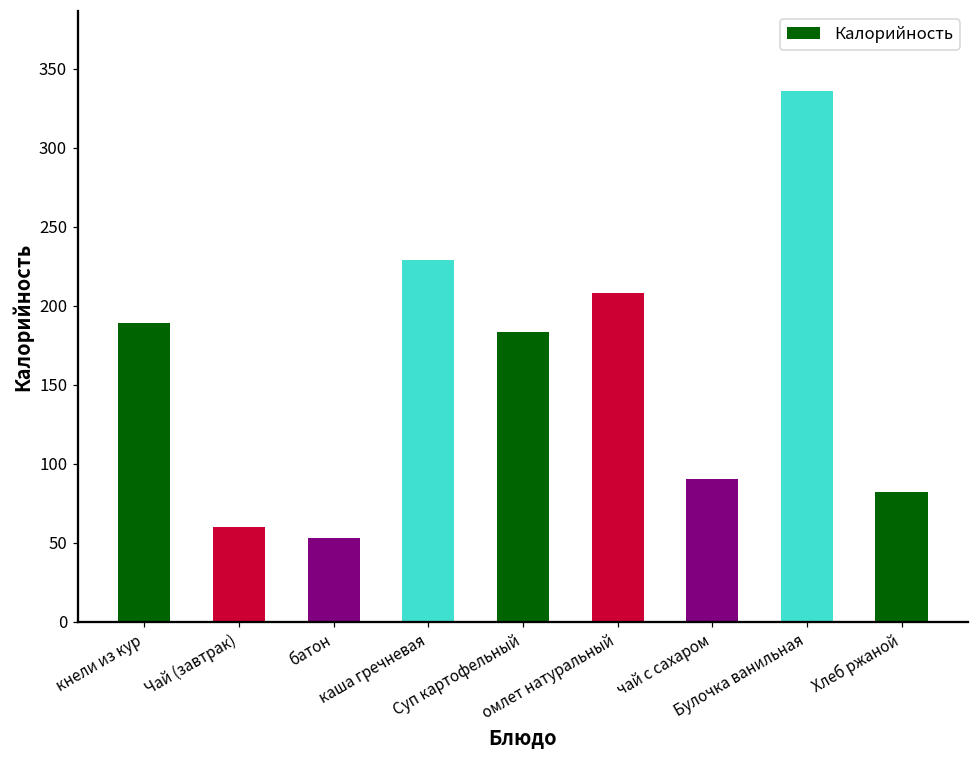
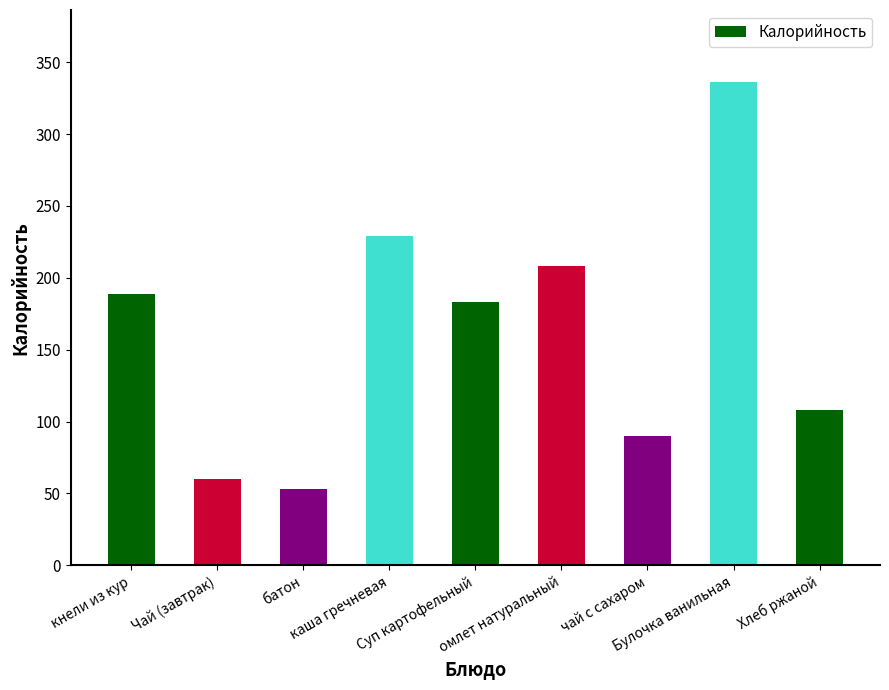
  {
    "кнели из кур": 189,
    "Чай (завтрак)": 60,
    "батон": 53,
    "каша гречневая": 229,
    "Суп картофельный": 183,
    "омлет натуральный": 208,
    "чай с сахаром": 90,
    "Булочка ванильная": 336,
-   "Хлеб ржаной": 82
+   "Хлеб ржаной": 108
  }
